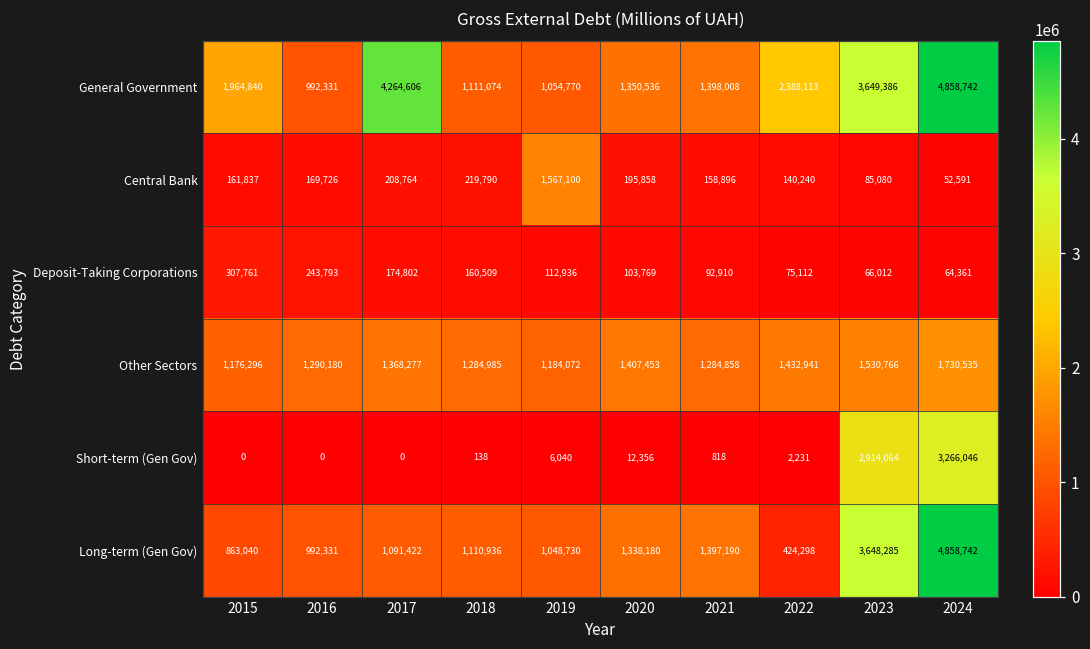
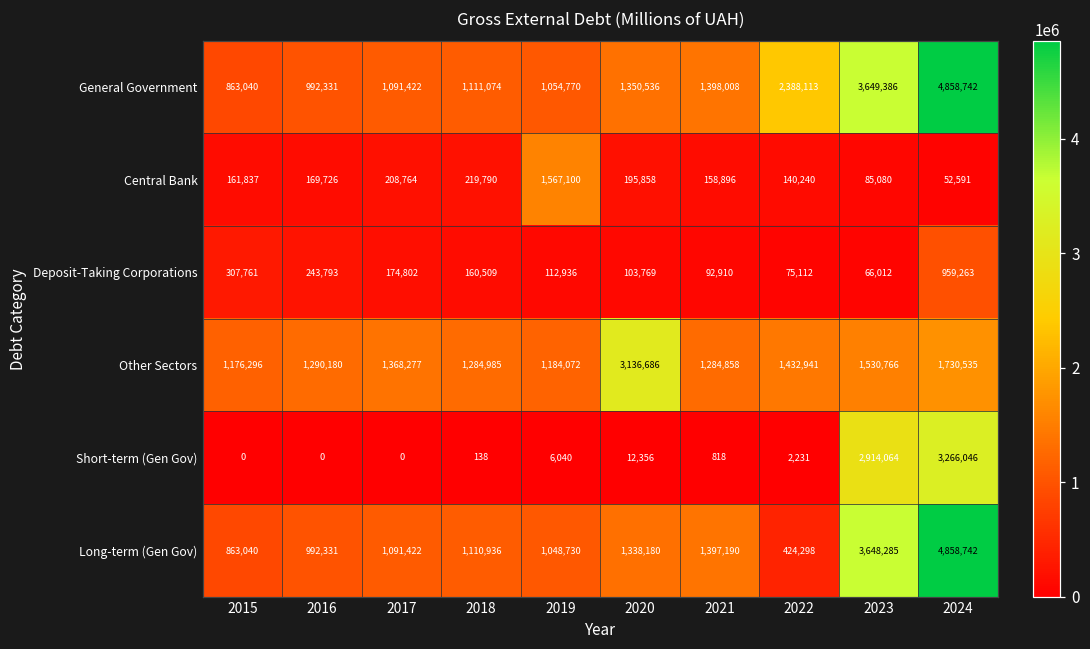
  {
    "General Government": {
-     "2015": "1,964,840",
+     "2015": "863,040",
      "2016": "992,331",
-     "2017": "4,264,606",
+     "2017": "1,091,422",
      "2018": "1,111,074",
      "2019": "1,054,770",
      "2020": "1,350,536",
      "2021": "1,398,008",
      "2022": "2,388,113",
      "2023": "3,649,386",
      "2024": "4,858,742"
    },
    "Central Bank": {
      "2015": "161,837",
      "2016": "169,726",
      "2017": "208,764",
      "2018": "219,790",
      "2019": "1,567,100",
      "2020": "195,858",
      "2021": "158,896",
      "2022": "140,240",
      "2023": "85,080",
      "2024": "52,591"
    },
    "Deposit-Taking Corporations": {
      "2015": "307,761",
      "2016": "243,793",
      "2017": "174,802",
      "2018": "160,509",
      "2019": "112,936",
      "2020": "103,769",
      "2021": "92,910",
      "2022": "75,112",
      "2023": "66,012",
-     "2024": "64,361"
+     "2024": "959,263"
    },
    "Other Sectors": {
      "2015": "1,176,296",
      "2016": "1,290,180",
      "2017": "1,368,277",
      "2018": "1,284,985",
      "2019": "1,184,072",
-     "2020": "1,407,453",
+     "2020": "3,136,686",
      "2021": "1,284,858",
      "2022": "1,432,941",
      "2023": "1,530,766",
      "2024": "1,730,535"
    },
    "Short-term (Gen Gov)": {
      "2015": "0",
      "2016": "0",
      "2017": "0",
      "2018": "138",
      "2019": "6,040",
      "2020": "12,356",
      "2021": "818",
      "2022": "2,231",
      "2023": "2,914,064",
      "2024": "3,266,046"
    },
    "Long-term (Gen Gov)": {
      "2015": "863,040",
      "2016": "992,331",
      "2017": "1,091,422",
      "2018": "1,110,936",
      "2019": "1,048,730",
      "2020": "1,338,180",
      "2021": "1,397,190",
      "2022": "424,298",
      "2023": "3,648,285",
      "2024": "4,858,742"
    }
  }
